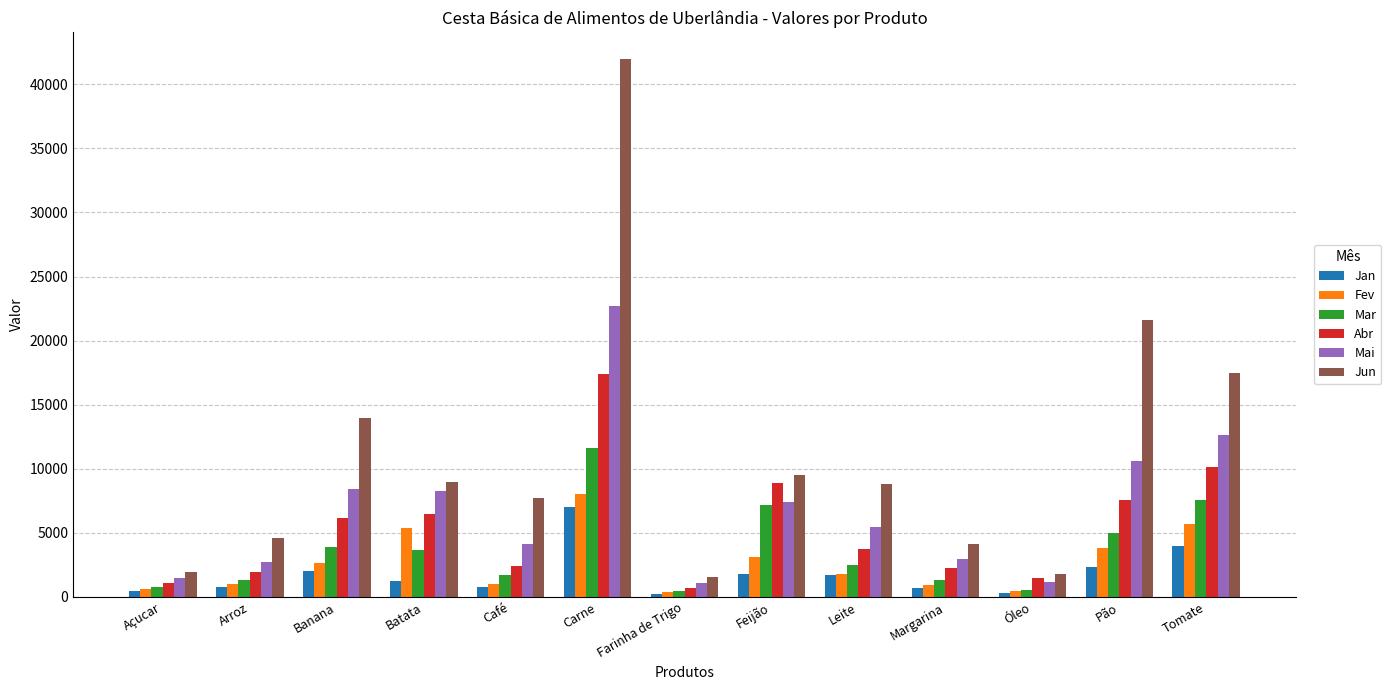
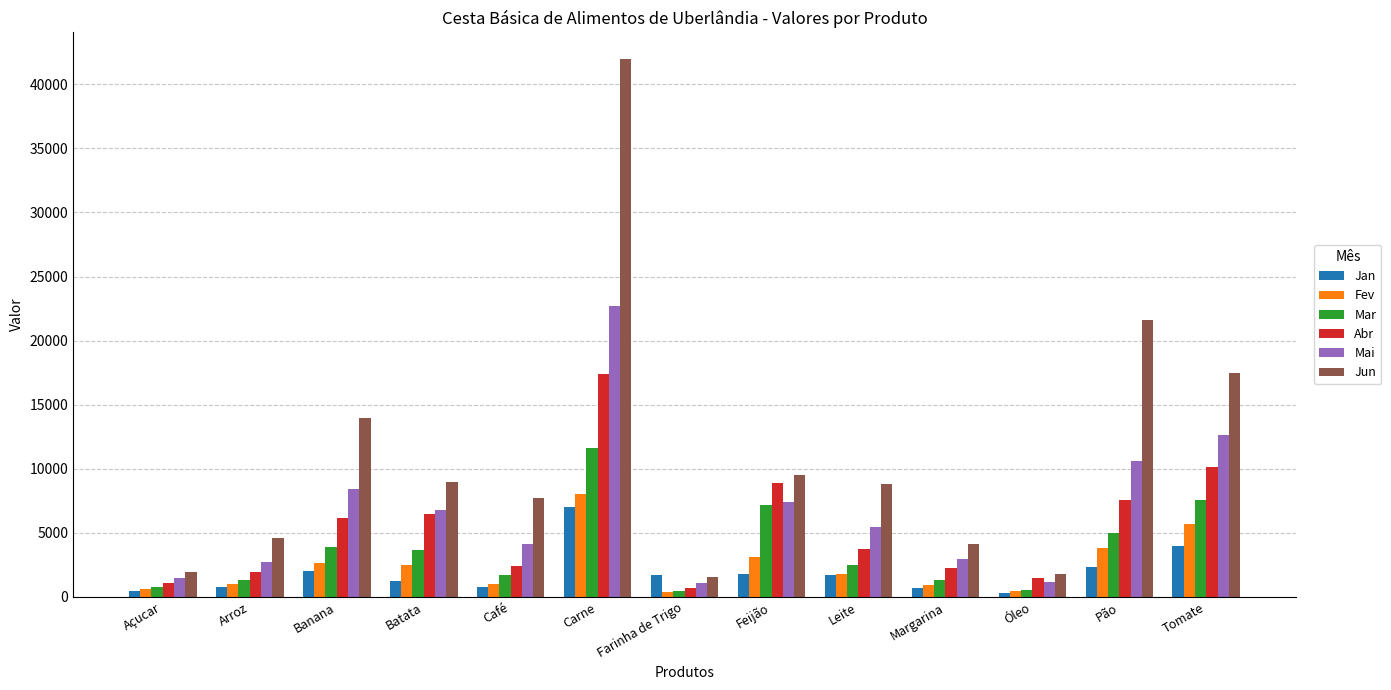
  {
    "Jan": {
      "Açucar": 400,
      "Arroz": 800,
      "Banana": 2000,
      "Batata": 1200,
      "Café": 700,
      "Carne": 7000,
-     "Farinha de Trigo": 200,
+     "Farinha de Trigo": 1700,
      "Feijão": 1800,
      "Leite": 1700,
      "Margarina": 700,
      "Óleo": 300,
      "Pão": 2300,
      "Tomate": 4000
    },
    "Fev": {
      "Açucar": 600,
      "Arroz": 1000,
      "Banana": 2700,
-     "Batata": 5400,
+     "Batata": 2500,
      "Café": 1000,
      "Carne": 8000,
      "Farinha de Trigo": 300,
      "Feijão": 3100,
      "Leite": 1800,
      "Margarina": 900,
      "Óleo": 400,
      "Pão": 3800,
      "Tomate": 5700
    },
    "Mar": {
      "Açucar": 800,
      "Arroz": 1300,
      "Banana": 3900,
      "Batata": 3600,
      "Café": 1700,
      "Carne": 11600,
      "Farinha de Trigo": 500,
      "Feijão": 7100,
      "Leite": 2500,
      "Margarina": 1300,
      "Óleo": 500,
      "Pão": 5000,
      "Tomate": 7500
    },
    "Abr": {
      "Açucar": 1100,
      "Arroz": 1900,
      "Banana": 6200,
      "Batata": 6500,
      "Café": 2400,
      "Carne": 17400,
      "Farinha de Trigo": 700,
      "Feijão": 8900,
      "Leite": 3700,
      "Margarina": 2300,
      "Óleo": 1500,
      "Pão": 7600,
      "Tomate": 10100
    },
    "Mai": {
      "Açucar": 1400,
      "Arroz": 2700,
      "Banana": 8400,
-     "Batata": 8200,
+     "Batata": 6800,
      "Café": 4100,
      "Carne": 22700,
      "Farinha de Trigo": 1100,
      "Feijão": 7400,
      "Leite": 5400,
      "Margarina": 2900,
      "Óleo": 1200,
      "Pão": 10600,
      "Tomate": 12700
    },
    "Jun": {
      "Açucar": 2000,
      "Arroz": 4600,
      "Banana": 14000,
      "Batata": 9000,
      "Café": 7800,
      "Carne": 42000,
      "Farinha de Trigo": 1500,
      "Feijão": 9500,
      "Leite": 8800,
      "Margarina": 4100,
      "Óleo": 1800,
      "Pão": 21600,
      "Tomate": 17500
    }
  }
